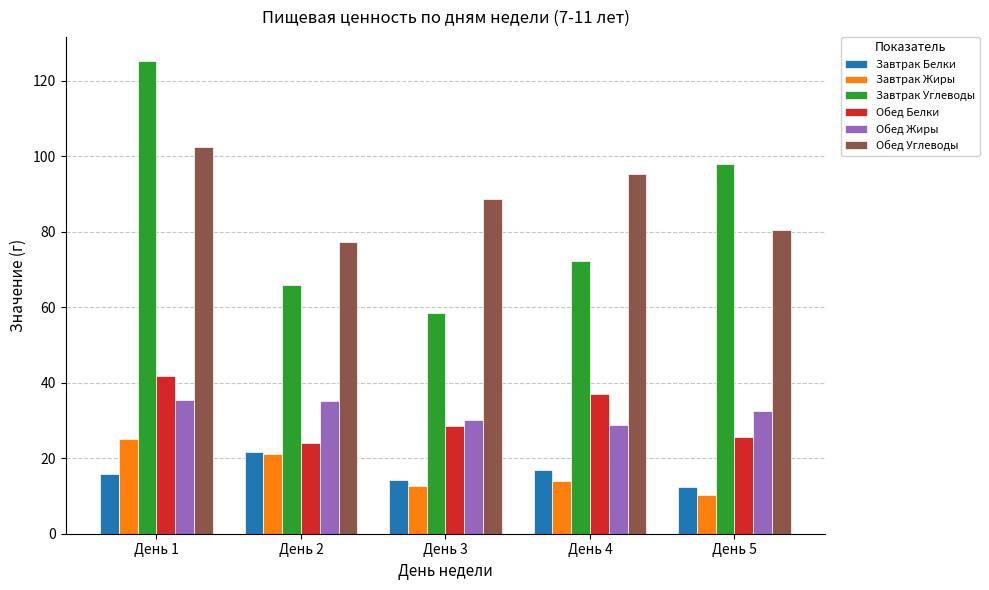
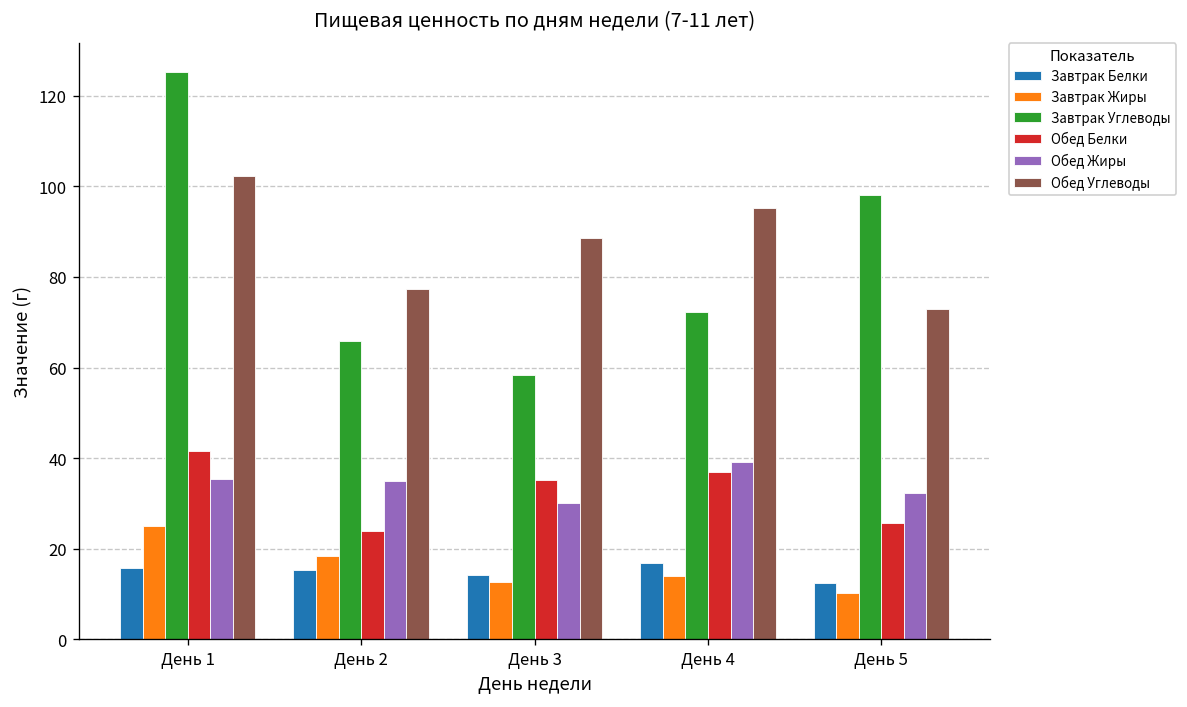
  {
    "Завтрак Белки": {
      "День 1": 16,
-     "День 2": 22,
+     "День 2": 15,
      "День 3": 14,
      "День 4": 17,
      "День 5": 13
    },
    "Завтрак Жиры": {
      "День 1": 25,
-     "День 2": 21,
+     "День 2": 18,
      "День 3": 13,
      "День 4": 14,
      "День 5": 10
    },
    "Завтрак Углеводы": {
      "День 1": 125,
      "День 2": 66,
      "День 3": 58,
      "День 4": 72,
      "День 5": 98
    },
    "Обед Белки": {
      "День 1": 42,
      "День 2": 24,
-     "День 3": 28,
+     "День 3": 35,
      "День 4": 37,
      "День 5": 26
    },
    "Обед Жиры": {
      "День 1": 35,
      "День 2": 35,
      "День 3": 30,
-     "День 4": 29,
+     "День 4": 39,
      "День 5": 32
    },
    "Обед Углеводы": {
      "День 1": 102,
      "День 2": 77,
      "День 3": 89,
      "День 4": 95,
-     "День 5": 80
+     "День 5": 73
    }
  }
